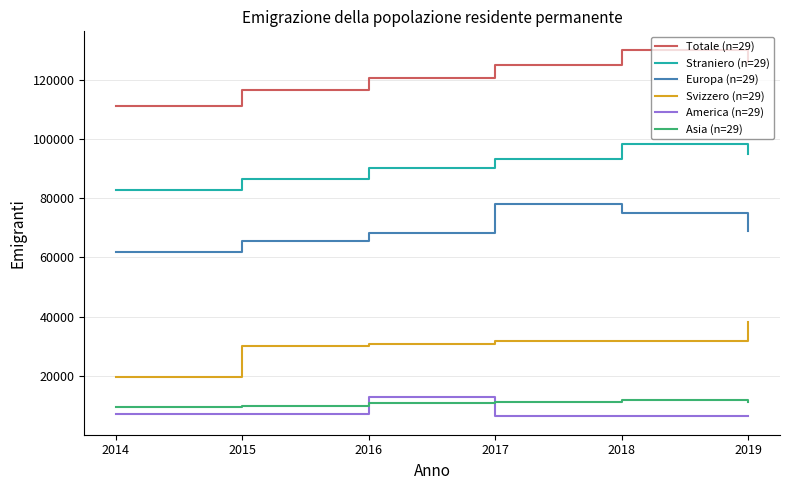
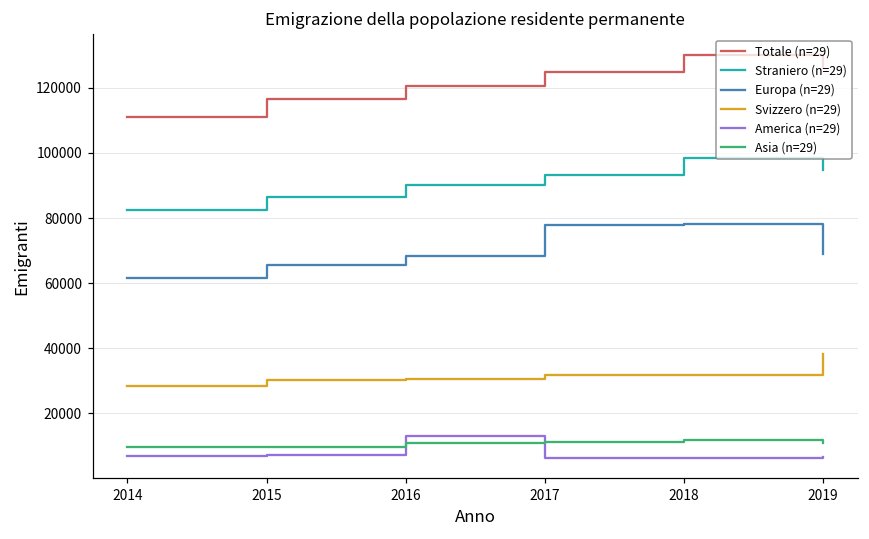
  {
    "Totale (n=29)": {
      "2014": 111000,
      "2015": 117000,
      "2016": 121000,
      "2017": 125000,
      "2018": 130000
    },
    "Straniero (n=29)": {
      "2014": 83000,
      "2015": 87000,
      "2016": 90000,
      "2017": 93000,
      "2018": 98000,
      "2019": 95000
    },
    "Europa (n=29)": {
      "2014": 62000,
      "2015": 66000,
      "2016": 68000,
      "2017": 78000,
-     "2018": 75000,
+     "2018": 78000,
      "2019": 69000
    },
    "Svizzero (n=29)": {
-     "2014": 20000,
+     "2014": 28000,
      "2015": 30000,
      "2016": 31000,
      "2017": 32000,
      "2018": 32000,
      "2019": 38000
    },
    "America (n=29)": {
      "2014": 7000,
      "2015": 7000,
      "2016": 13000,
      "2017": 6000,
      "2018": 6000,
      "2019": 6000
    },
    "Asia (n=29)": {
      "2014": 9000,
      "2015": 10000,
      "2016": 11000,
      "2017": 11000,
      "2018": 12000,
      "2019": 11000
    }
  }
